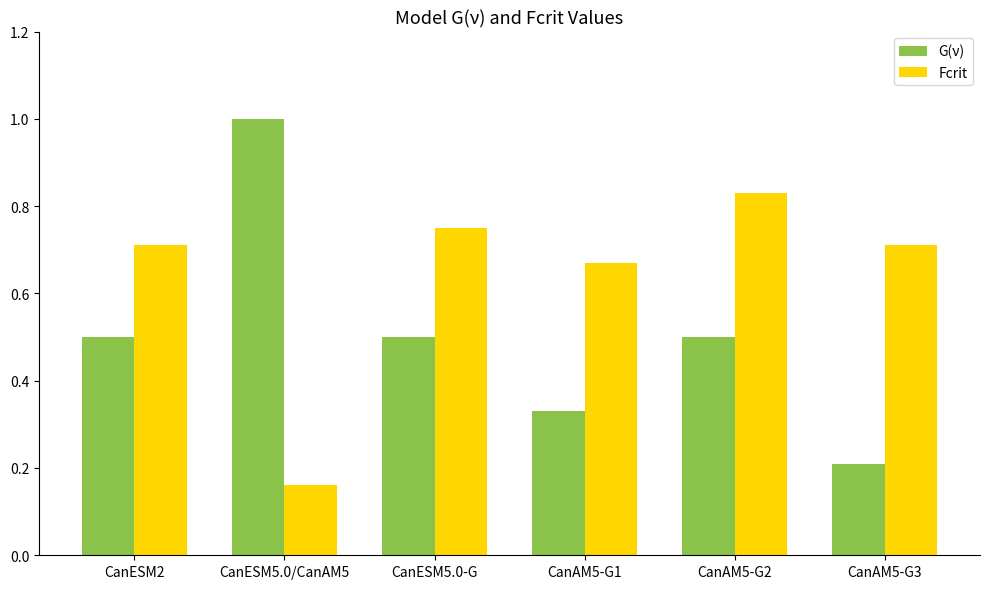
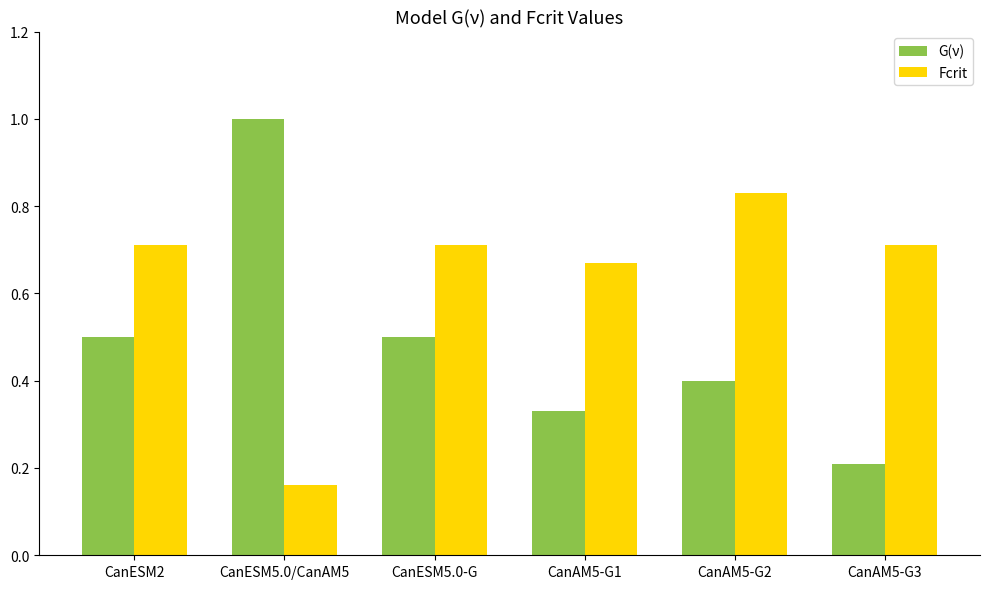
  {
    "G(ν)": {
      "CanESM2": 0.5,
      "CanESM5.0/CanAM5": 1.0,
      "CanESM5.0-G": 0.5,
      "CanAM5-G1": 0.33,
-     "CanAM5-G2": 0.5,
+     "CanAM5-G2": 0.4,
      "CanAM5-G3": 0.21
    },
    "Fcrit": {
      "CanESM2": 0.71,
      "CanESM5.0/CanAM5": 0.16,
-     "CanESM5.0-G": 0.75,
+     "CanESM5.0-G": 0.71,
      "CanAM5-G1": 0.67,
      "CanAM5-G2": 0.83,
      "CanAM5-G3": 0.71
    }
  }
